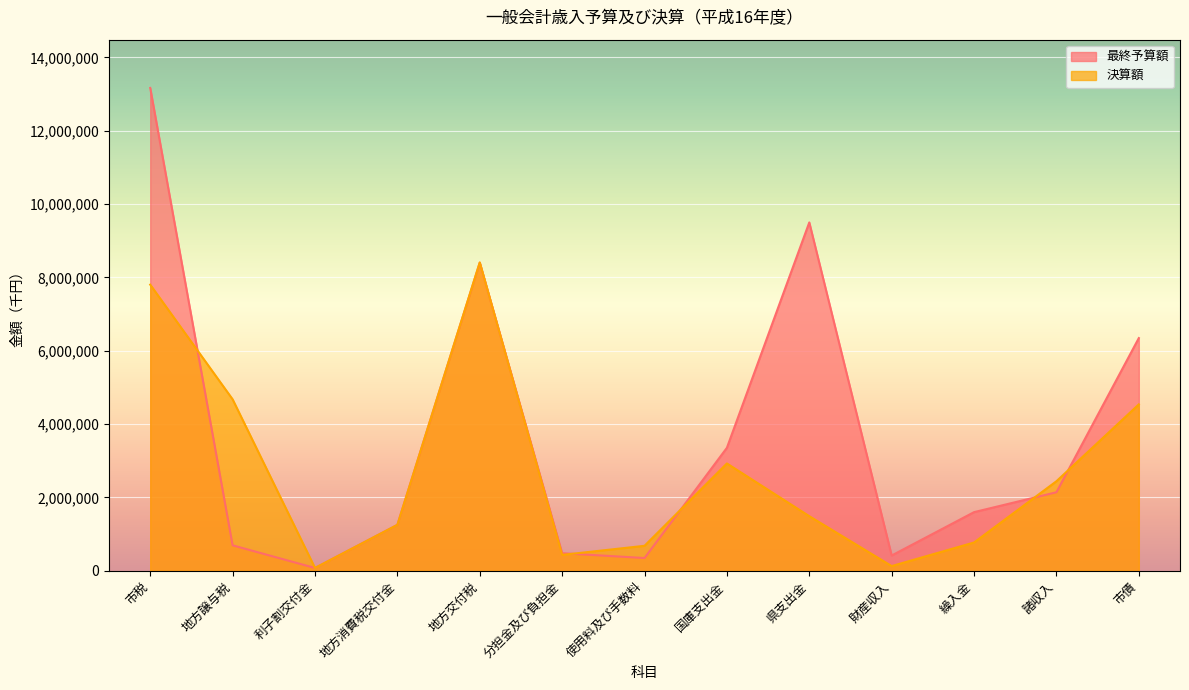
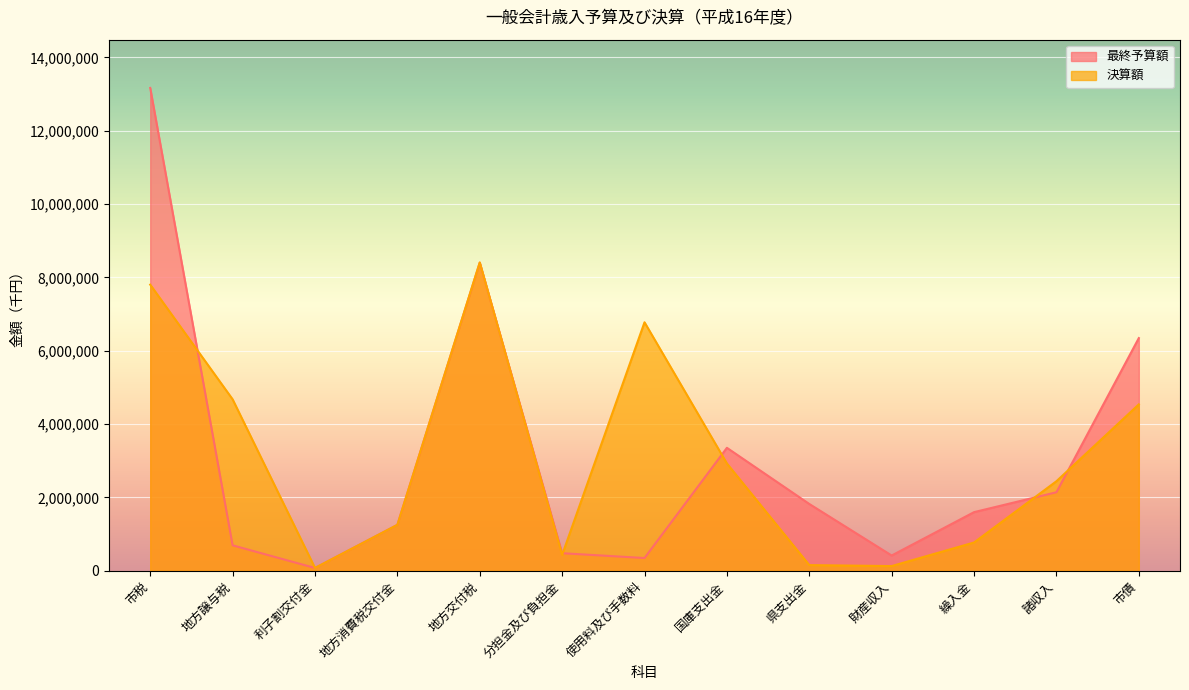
  {
    "最終予算額": {
      "市税": "13,200,000",
      "地方譲与税": "700,000",
      "使用料及び手数料": "300,000",
      "国庫支出金": "3,400,000",
-     "県支出金": "9,500,000",
+     "県支出金": "1,800,000",
      "財産収入": "400,000",
      "繰入金": "1,600,000",
      "諸収入": "2,100,000",
      "市債": "6,300,000"
    },
    "決算額": {
      "市税": "7,800,000",
      "地方譲与税": "4,700,000",
-     "使用料及び手数料": "700,000",
+     "使用料及び手数料": "6,800,000",
      "国庫支出金": "2,900,000",
-     "県支出金": "1,500,000",
+     "県支出金": "200,000",
      "財産収入": "100,000",
      "繰入金": "800,000",
      "諸収入": "2,400,000",
      "市債": "4,500,000"
    }
  }
